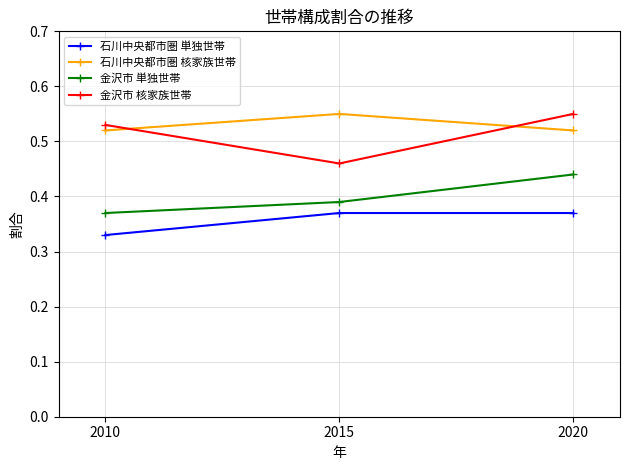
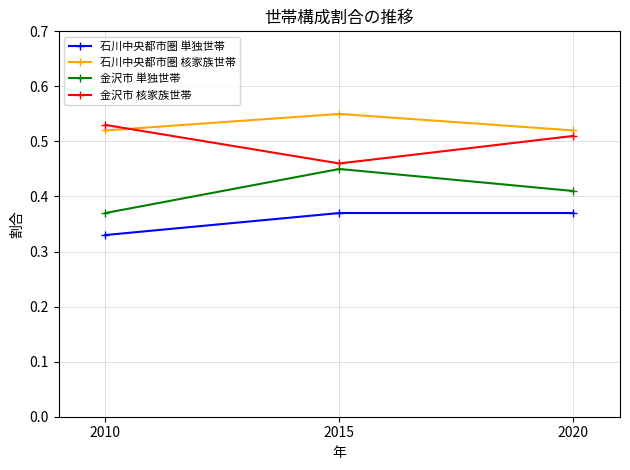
  {
    "石川中央都市圏 単独世帯": {
      "2010": 0.33,
      "2015": 0.37,
      "2020": 0.37
    },
    "石川中央都市圏 核家族世帯": {
      "2010": 0.52,
      "2015": 0.55,
      "2020": 0.52
    },
    "金沢市 単独世帯": {
      "2010": 0.37,
-     "2015": 0.39,
-     "2020": 0.44
+     "2015": 0.45,
+     "2020": 0.41
    },
    "金沢市 核家族世帯": {
      "2010": 0.53,
      "2015": 0.46,
-     "2020": 0.55
+     "2020": 0.51
    }
  }
